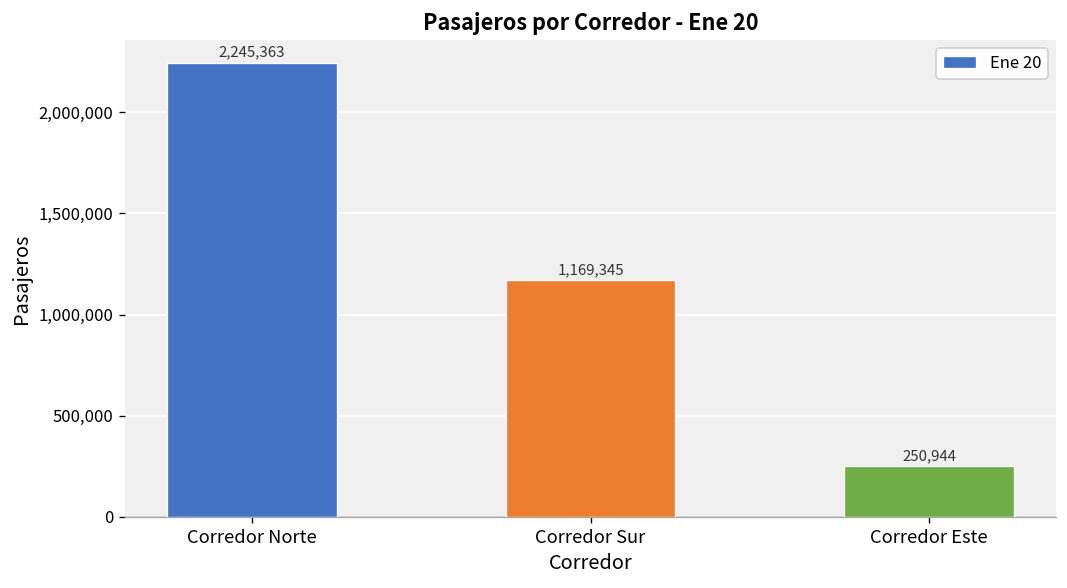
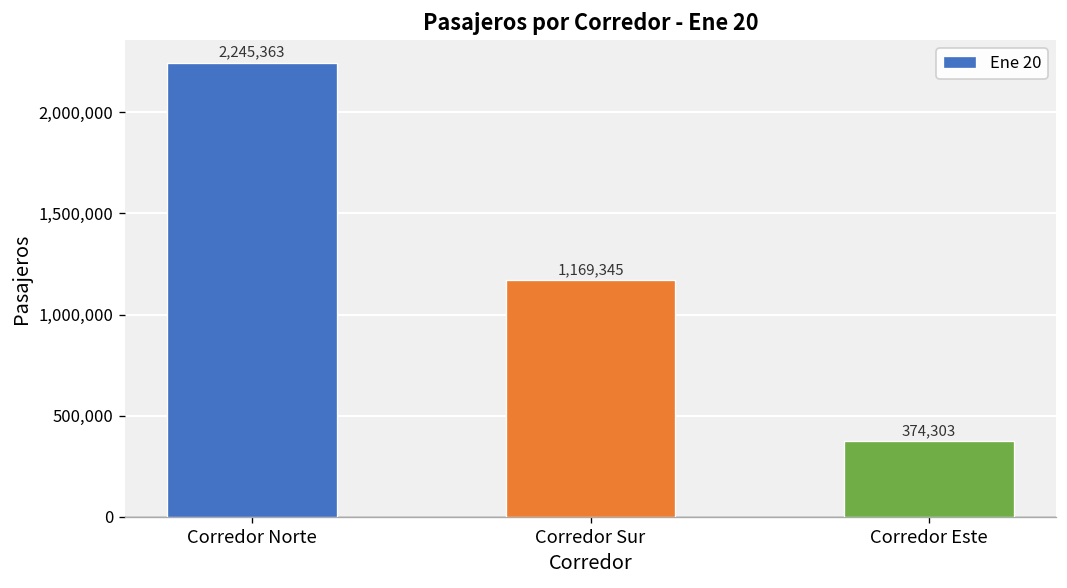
  {
    "Corredor Norte": "2,245,363",
    "Corredor Sur": "1,169,345",
-   "Corredor Este": "250,944"
+   "Corredor Este": "374,303"
  }
